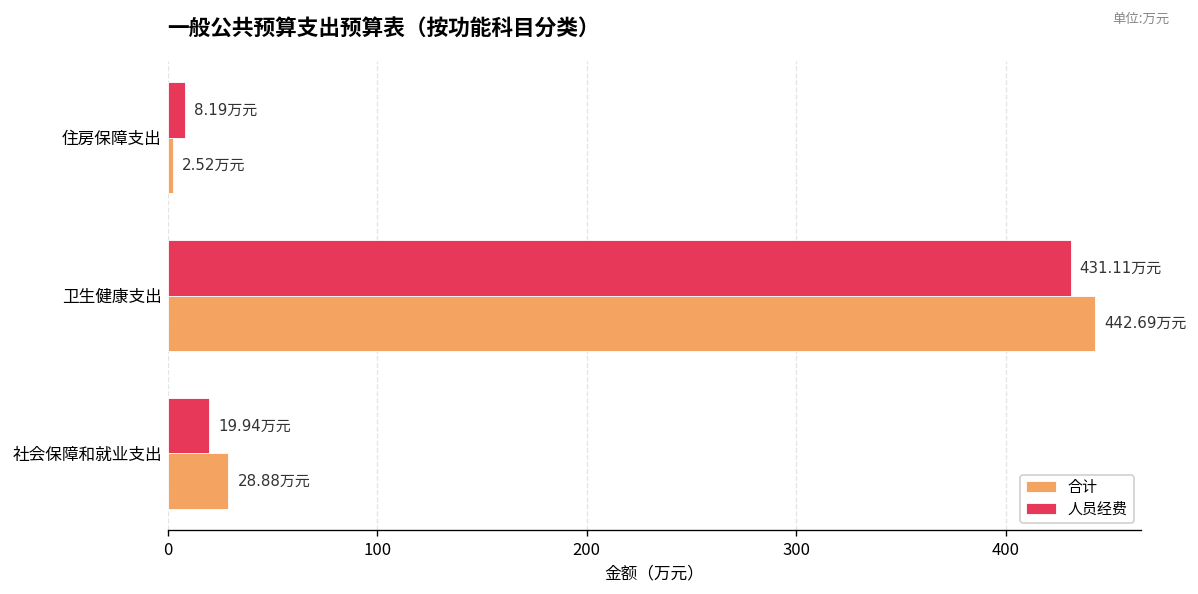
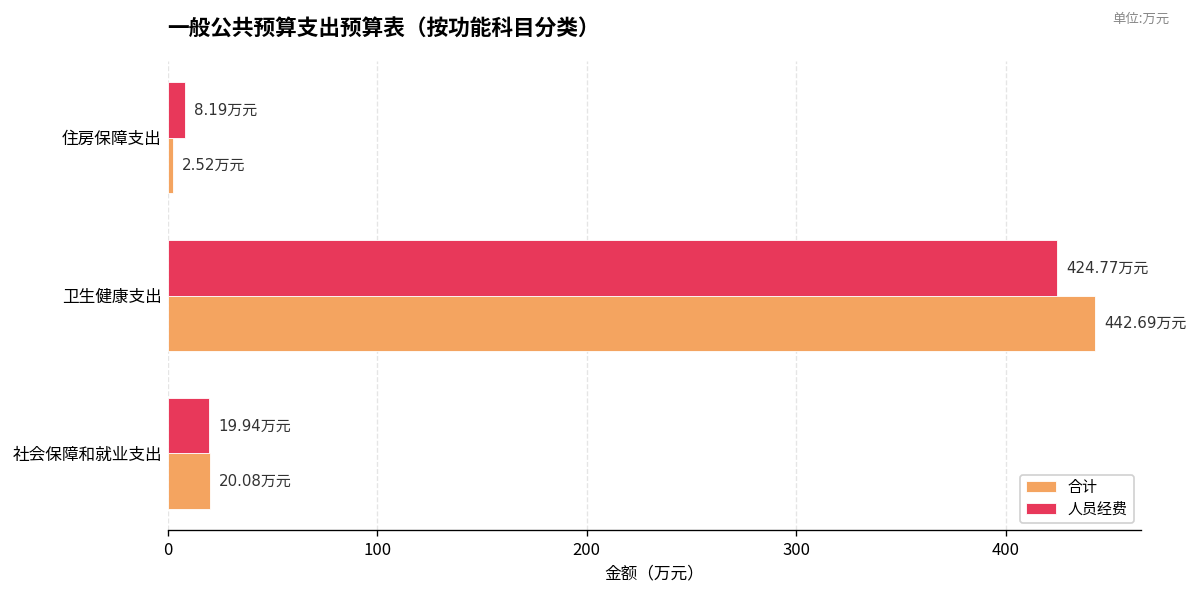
  {
    "合计": {
      "住房保障支出": 2.52,
      "卫生健康支出": 442.69,
-     "社会保障和就业支出": 28.88
+     "社会保障和就业支出": 20.08
    },
    "人员经费": {
      "住房保障支出": 8.19,
-     "卫生健康支出": 431.11,
+     "卫生健康支出": 424.77,
      "社会保障和就业支出": 19.94
    }
  }
